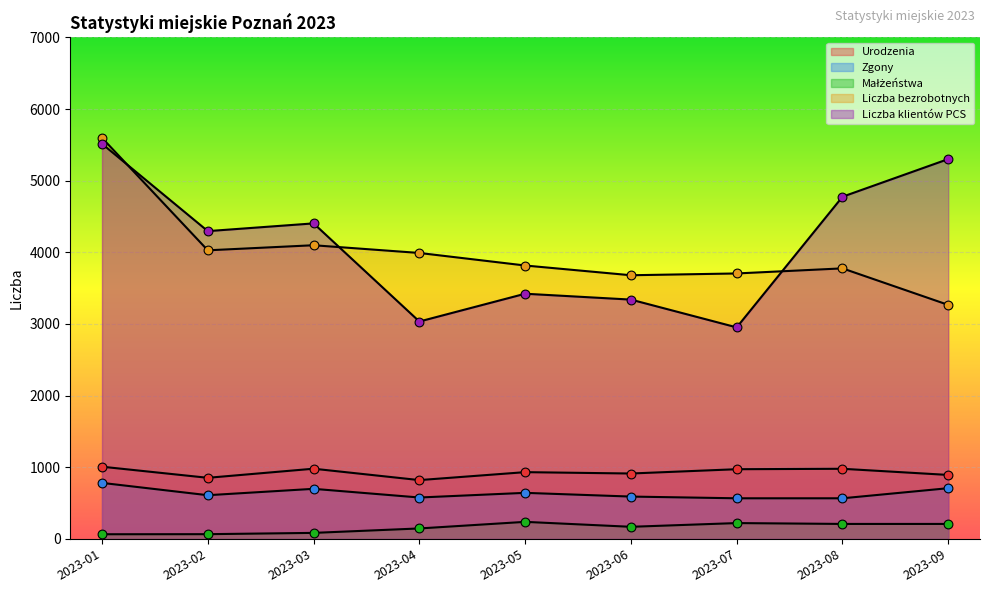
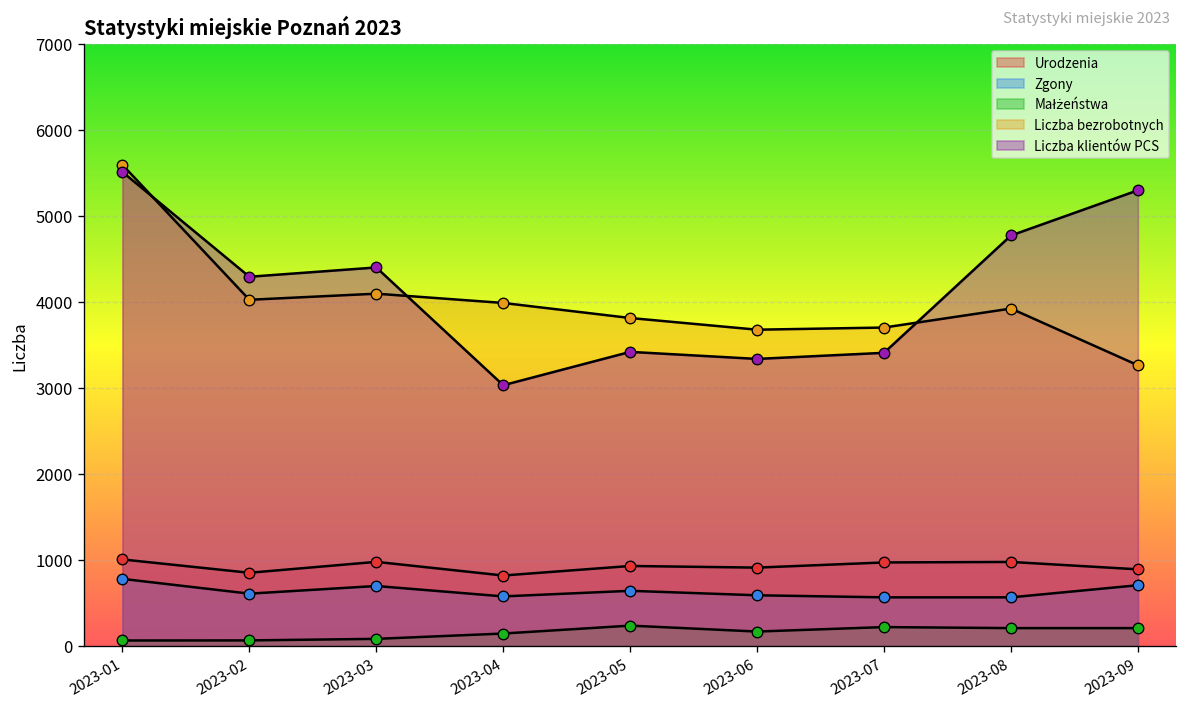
  {
    "Urodzenia": {
      "2023-01": 1000,
      "2023-02": 900,
      "2023-03": 1000,
      "2023-04": 800,
      "2023-05": 900,
      "2023-06": 900,
      "2023-07": 1000,
      "2023-08": 1000,
      "2023-09": 900
    },
    "Zgony": {
      "2023-01": 800,
      "2023-02": 600,
      "2023-03": 700,
      "2023-04": 600,
      "2023-05": 600,
      "2023-06": 600,
      "2023-07": 600,
      "2023-08": 600,
      "2023-09": 700
    },
    "Małżeństwa": {
      "2023-01": 100,
      "2023-02": 100,
      "2023-03": 100,
      "2023-04": 100,
      "2023-05": 200,
      "2023-06": 200,
      "2023-07": 200,
      "2023-08": 200,
      "2023-09": 200
    },
    "Liczba bezrobotnych": {
      "2023-01": 5600,
      "2023-02": 4000,
      "2023-03": 4100,
      "2023-04": 4000,
      "2023-05": 3800,
      "2023-06": 3700,
      "2023-07": 3700,
-     "2023-08": 3800,
+     "2023-08": 3900,
      "2023-09": 3300
    },
    "Liczba klientów PCS": {
      "2023-01": 5500,
      "2023-02": 4300,
      "2023-03": 4400,
      "2023-04": 3000,
      "2023-05": 3400,
      "2023-06": 3300,
-     "2023-07": 3000,
+     "2023-07": 3400,
      "2023-08": 4800,
      "2023-09": 5300
    }
  }
